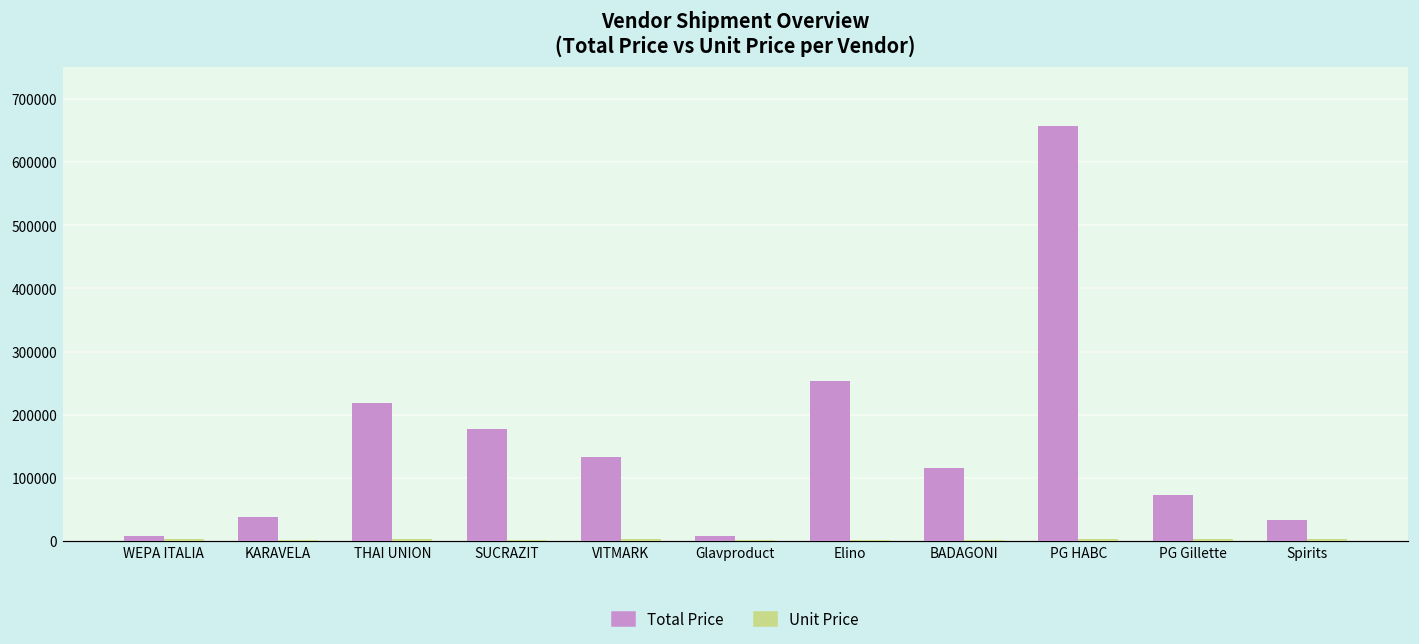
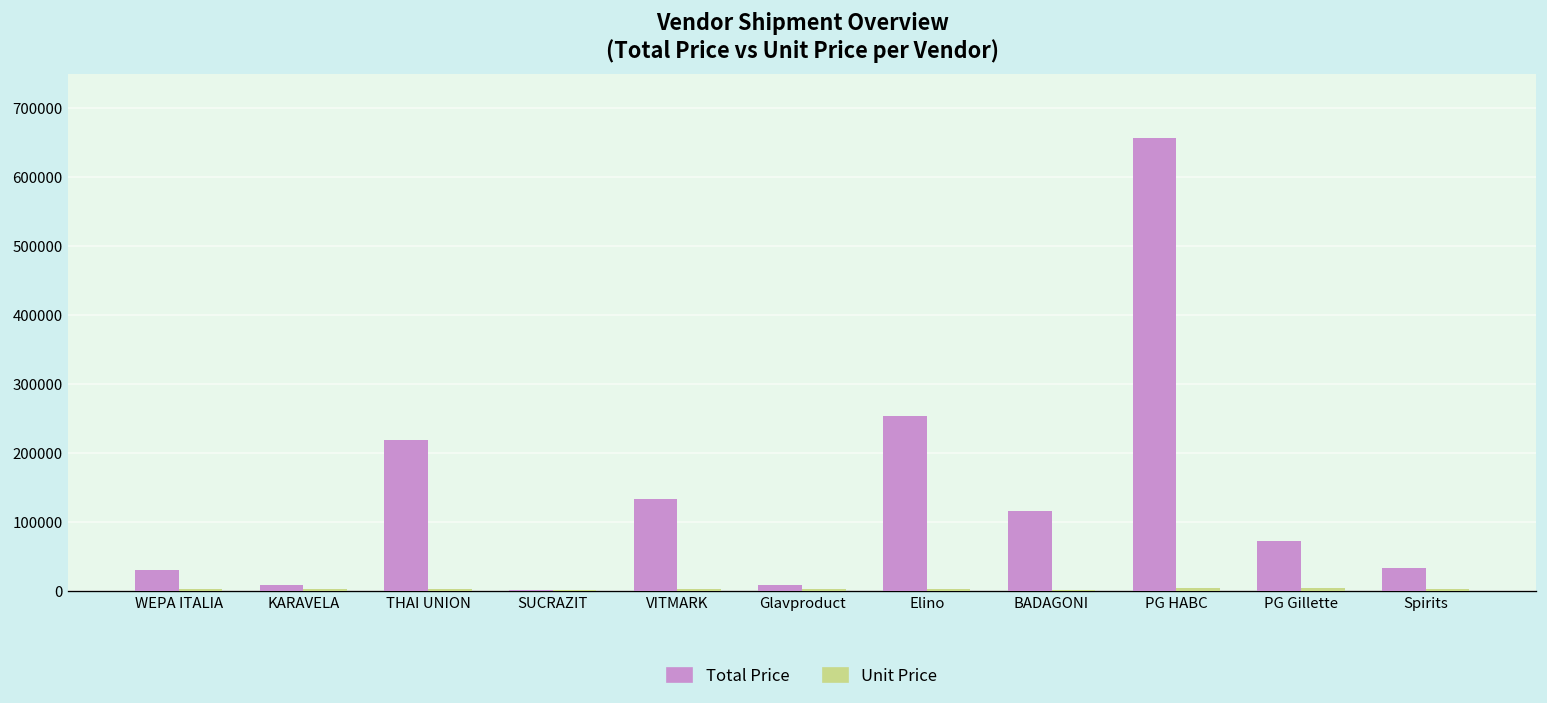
  {
    "Total Price": {
-     "WEPA ITALIA": 10000,
-     "KARAVELA": 40000,
+     "WEPA ITALIA": 30000,
+     "KARAVELA": 10000,
      "THAI UNION": 220000,
-     "SUCRAZIT": 180000,
+     "SUCRAZIT": 0,
      "VITMARK": 130000,
      "Glavproduct": 10000,
      "Elino": 250000,
      "BADAGONI": 120000,
      "PG HABC": 660000,
      "PG Gillette": 70000,
      "Spirits": 30000
    }
  }
